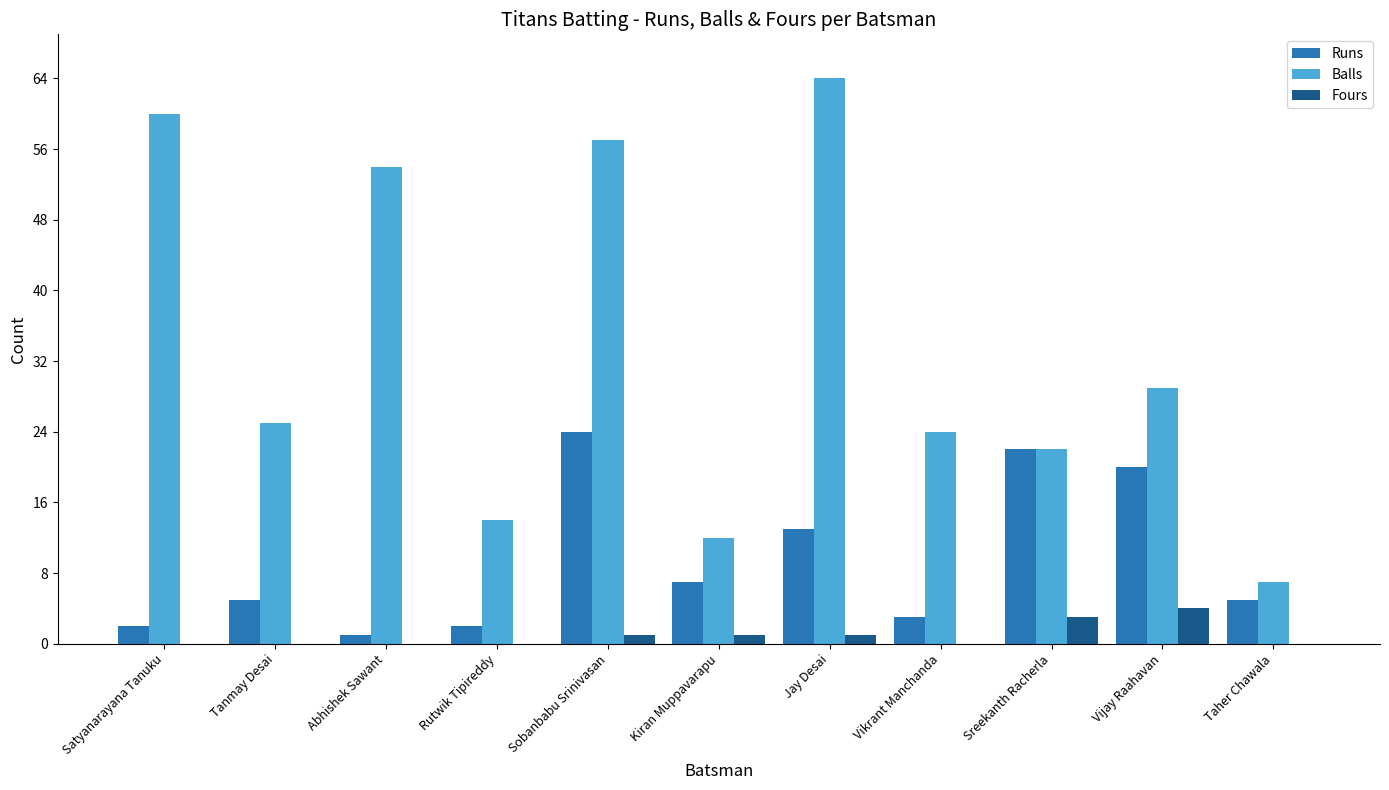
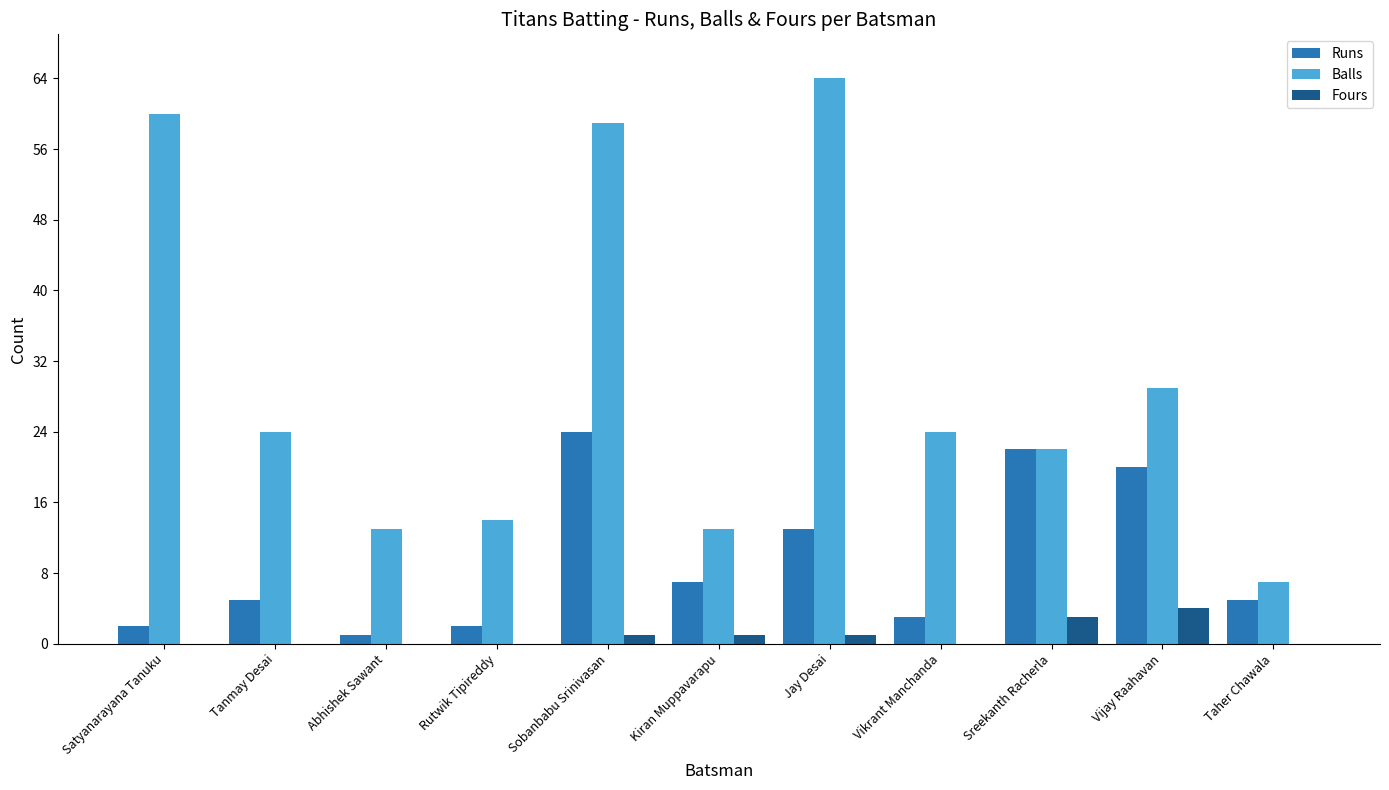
  {
    "Balls": {
      "Satyanarayana Tanuku": 60,
-     "Tanmay Desai": 25,
-     "Abhishek Sawant": 54,
+     "Tanmay Desai": 24,
+     "Abhishek Sawant": 13,
      "Rutwik Tipireddy": 14,
-     "Sobanbabu Srinivasan": 57,
-     "Kiran Muppavarapu": 12,
+     "Sobanbabu Srinivasan": 59,
+     "Kiran Muppavarapu": 13,
      "Jay Desai": 64,
      "Vikrant Manchanda": 24,
      "Sreekanth Racherla": 22,
      "Vijay Raahavan": 29,
      "Taher Chawala": 7
    }
  }
